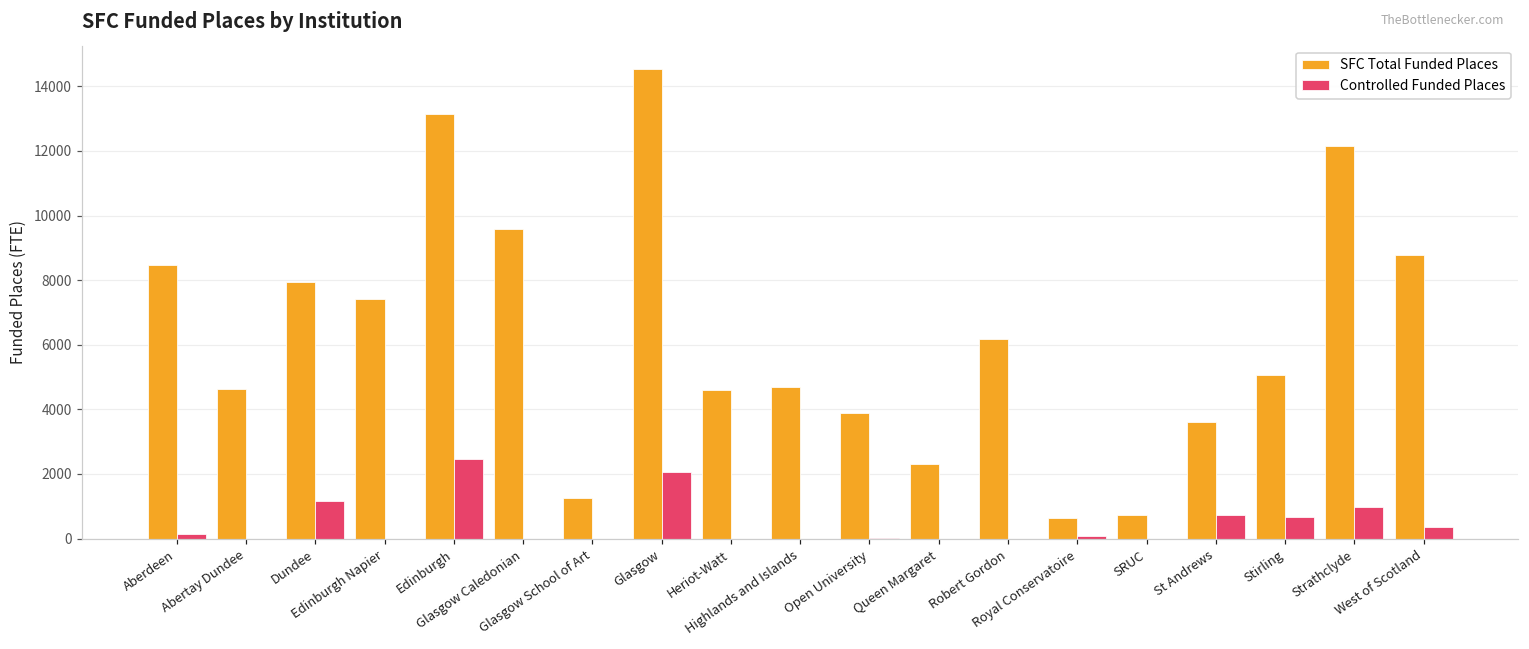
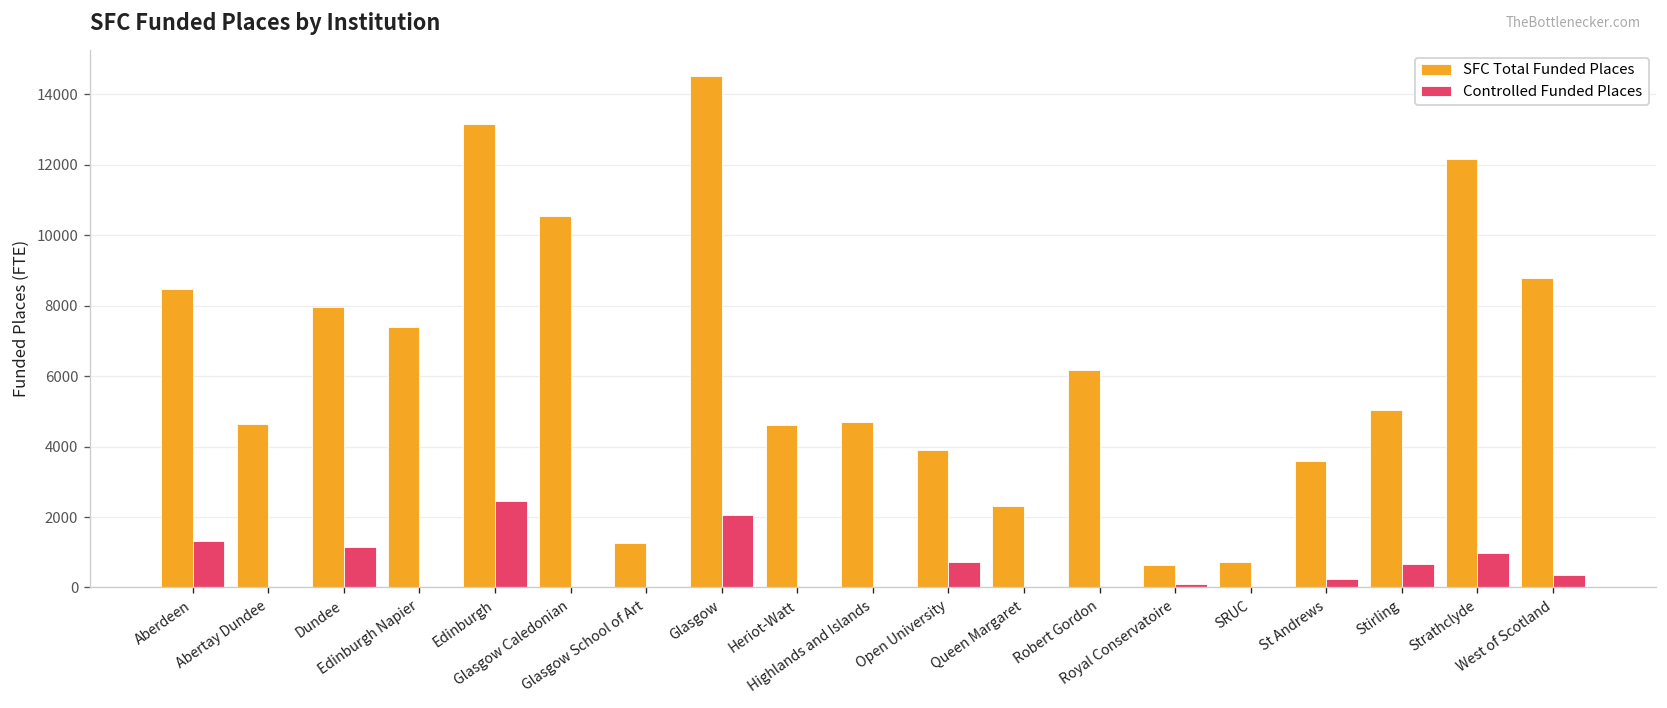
  {
    "SFC Total Funded Places": {
      "Aberdeen": 8500,
      "Abertay Dundee": 4600,
      "Dundee": 7900,
      "Edinburgh Napier": 7400,
      "Edinburgh": 13100,
-     "Glasgow Caledonian": 9600,
+     "Glasgow Caledonian": 10500,
      "Glasgow School of Art": 1300,
      "Glasgow": 14500,
      "Heriot-Watt": 4600,
      "Highlands and Islands": 4700,
      "Open University": 3900,
      "Queen Margaret": 2300,
      "Robert Gordon": 6200,
      "Royal Conservatoire": 600,
      "SRUC": 700,
      "St Andrews": 3600,
      "Stirling": 5000,
      "Strathclyde": 12200,
      "West of Scotland": 8800
    },
    "Controlled Funded Places": {
-     "Aberdeen": 100,
+     "Aberdeen": 1300,
      "Abertay Dundee": 0,
      "Dundee": 1200,
      "Edinburgh Napier": 0,
      "Edinburgh": 2500,
      "Glasgow Caledonian": 0,
      "Glasgow School of Art": 0,
      "Glasgow": 2100,
      "Heriot-Watt": 0,
      "Highlands and Islands": 0,
-     "Open University": 0,
+     "Open University": 700,
      "Queen Margaret": 0,
      "Robert Gordon": 0,
      "Royal Conservatoire": 100,
      "SRUC": 0,
-     "St Andrews": 700,
+     "St Andrews": 200,
      "Stirling": 700,
      "Strathclyde": 1000,
      "West of Scotland": 400
    }
  }
